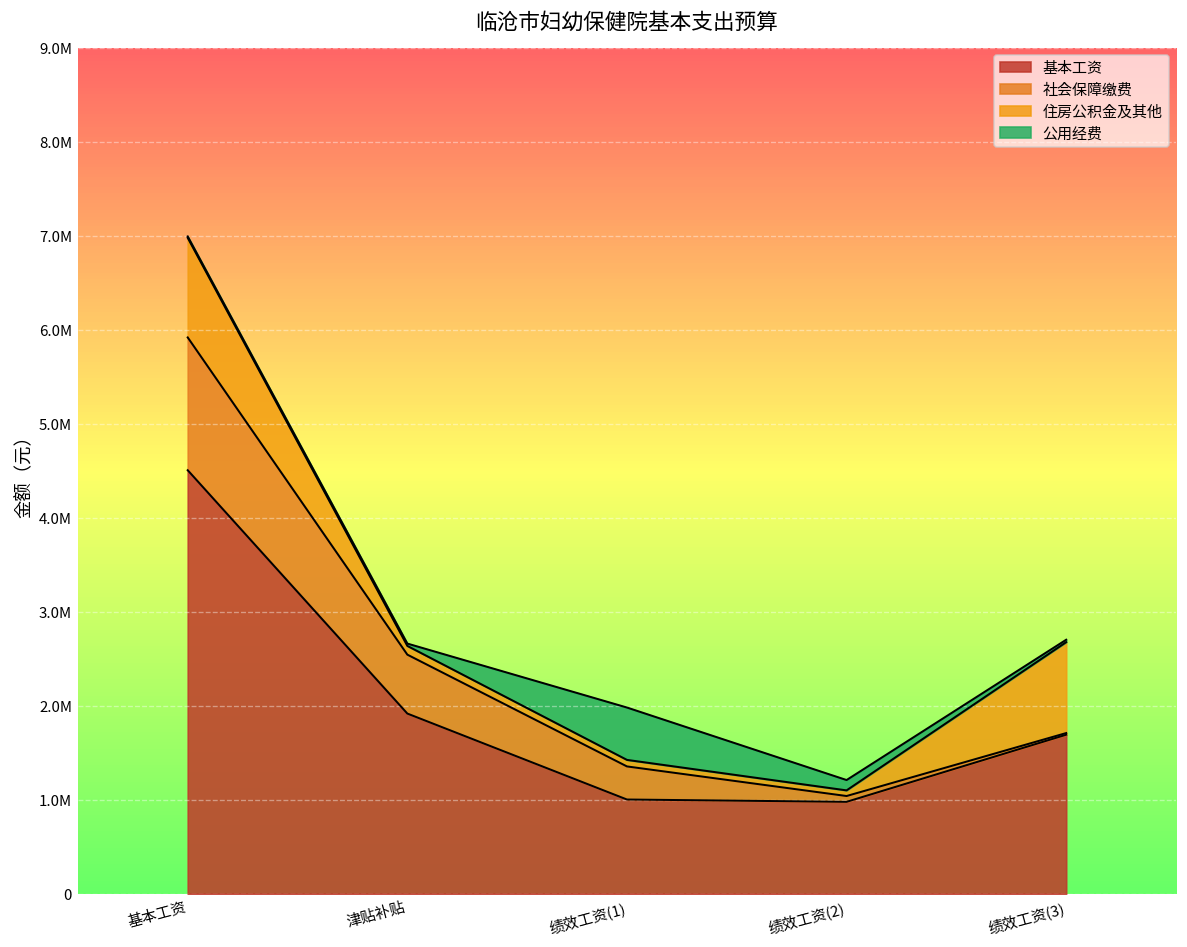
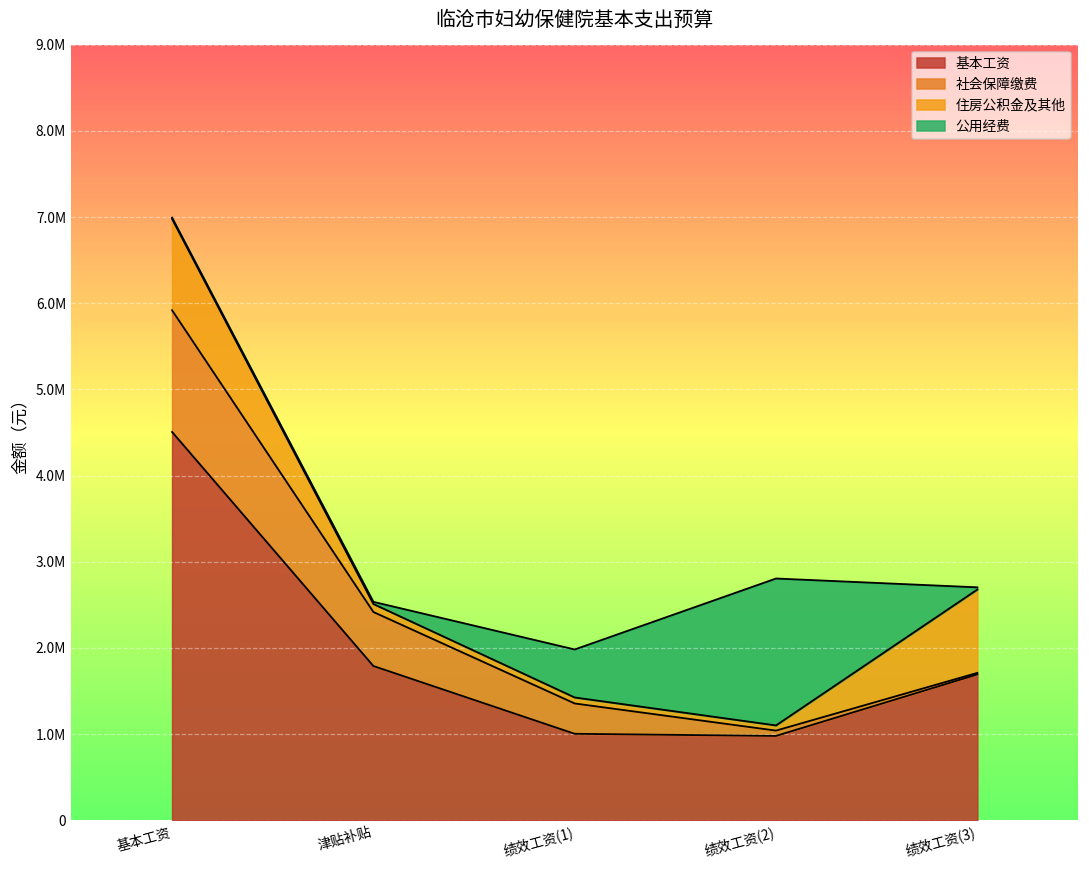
  {
    "基本工资": {
      "基本工资": 4500000,
-     "津贴补贴": 1900000,
+     "津贴补贴": 1800000,
      "绩效工资(1)": 1000000,
      "绩效工资(2)": 1000000
    },
    "公用经费": {
      "绩效工资(1)": 600000,
-     "绩效工资(2)": 100000
+     "绩效工资(2)": 1700000
    }
  }
